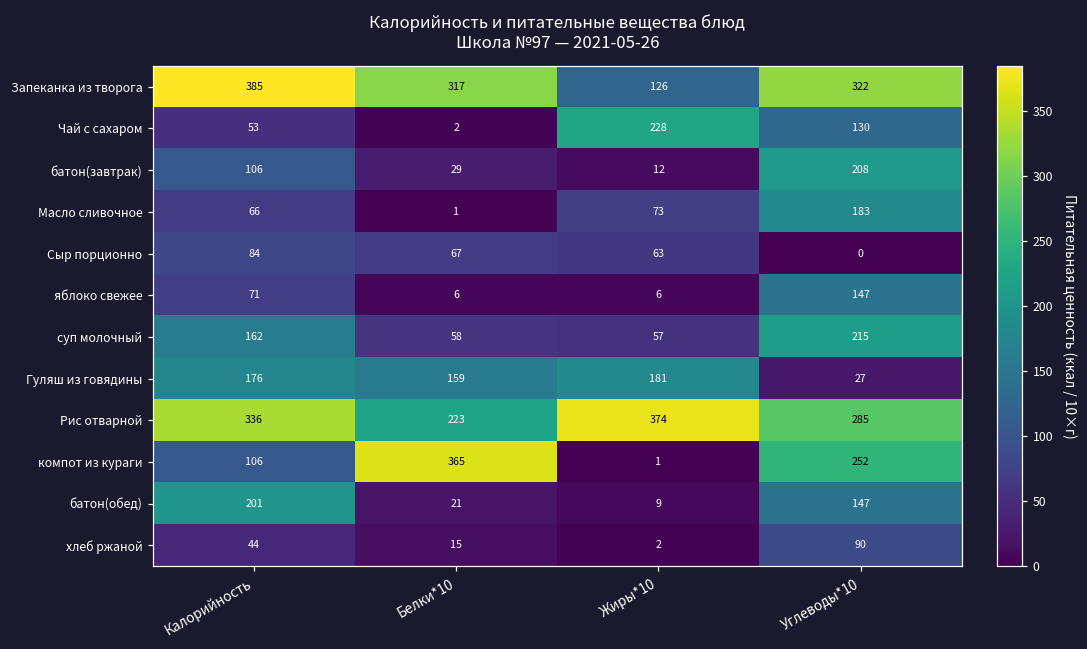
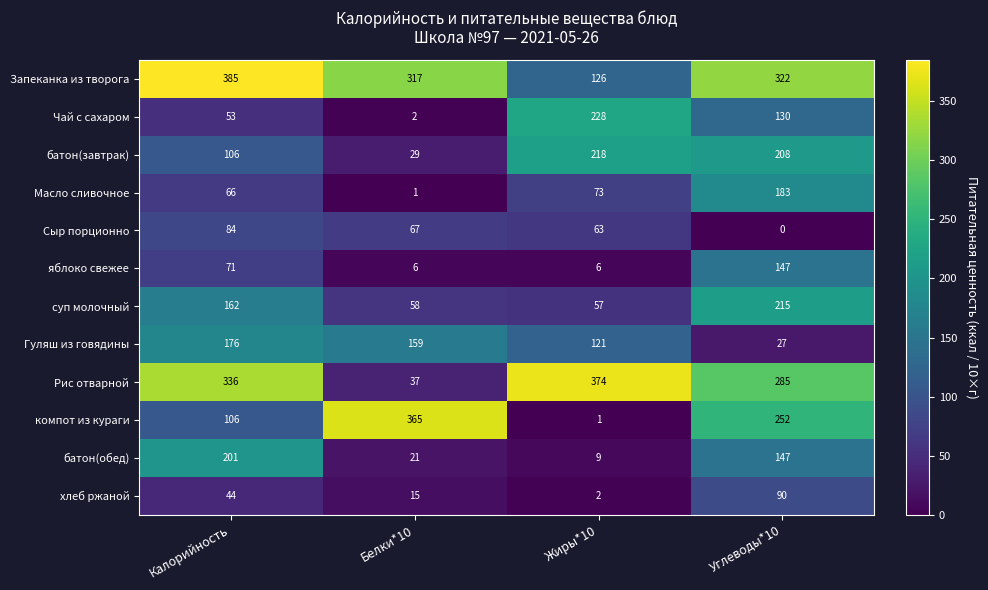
  {
    "Запеканка из творога": {
      "Калорийность": 385,
      "Белки*10": 317,
      "Жиры*10": 126,
      "Углеводы*10": 322
    },
    "Чай с сахаром": {
      "Калорийность": 53,
      "Белки*10": 2,
      "Жиры*10": 228,
      "Углеводы*10": 130
    },
    "батон(завтрак)": {
      "Калорийность": 106,
      "Белки*10": 29,
-     "Жиры*10": 12,
+     "Жиры*10": 218,
      "Углеводы*10": 208
    },
    "Масло сливочное": {
      "Калорийность": 66,
      "Белки*10": 1,
      "Жиры*10": 73,
      "Углеводы*10": 183
    },
    "Сыр порционно": {
      "Калорийность": 84,
      "Белки*10": 67,
      "Жиры*10": 63,
      "Углеводы*10": 0
    },
    "яблоко свежее": {
      "Калорийность": 71,
      "Белки*10": 6,
      "Жиры*10": 6,
      "Углеводы*10": 147
    },
    "суп молочный": {
      "Калорийность": 162,
      "Белки*10": 58,
      "Жиры*10": 57,
      "Углеводы*10": 215
    },
    "Гуляш из говядины": {
      "Калорийность": 176,
      "Белки*10": 159,
-     "Жиры*10": 181,
+     "Жиры*10": 121,
      "Углеводы*10": 27
    },
    "Рис отварной": {
      "Калорийность": 336,
-     "Белки*10": 223,
+     "Белки*10": 37,
      "Жиры*10": 374,
      "Углеводы*10": 285
    },
    "компот из кураги": {
      "Калорийность": 106,
      "Белки*10": 365,
      "Жиры*10": 1,
      "Углеводы*10": 252
    },
    "батон(обед)": {
      "Калорийность": 201,
      "Белки*10": 21,
      "Жиры*10": 9,
      "Углеводы*10": 147
    },
    "хлеб ржаной": {
      "Калорийность": 44,
      "Белки*10": 15,
      "Жиры*10": 2,
      "Углеводы*10": 90
    }
  }
